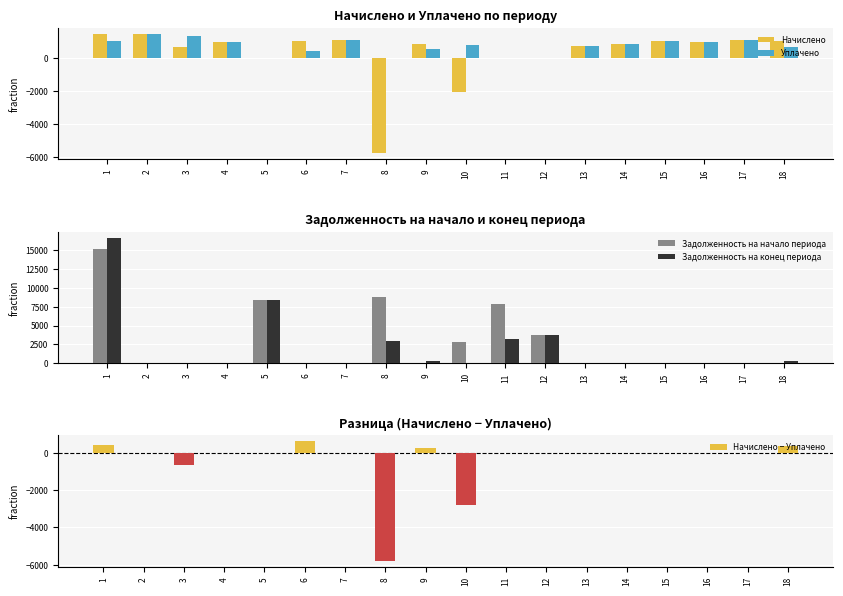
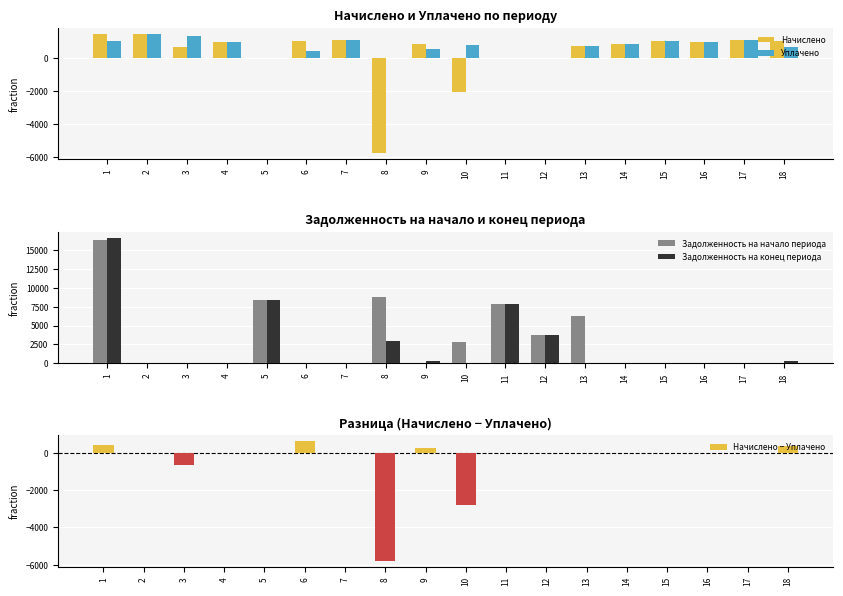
  {
    "Начислено и Уплачено по периоду": {
      "Начислено": {
        "1": 1400,
        "2": 1400,
        "3": 700,
        "4": 1000,
        "5": 0,
        "6": 1000,
        "7": 1100,
        "8": -5800,
        "9": 800,
        "10": -2100,
        "11": 0,
        "12": 0,
        "13": 700,
        "14": 900,
        "15": 1000,
        "16": 900,
        "17": 1100,
        "18": 1000
      },
      "Уплачено": {
        "1": 1000,
        "2": 1400,
        "3": 1300,
        "4": 1000,
        "5": 0,
        "6": 400,
        "7": 1100,
        "8": 0,
        "9": 600,
        "10": 800,
        "11": 0,
        "12": 0,
        "13": 700,
        "14": 900,
        "15": 1000,
        "16": 900,
        "17": 1100,
        "18": 700
      }
    },
    "Задолженность на начало и конец периода": {
      "Задолженность на начало периода": {
-       "1": 15000,
+       "1": 16000,
        "2": 0,
        "3": 0,
        "4": 0,
        "5": 8000,
        "6": 0,
        "7": 0,
        "8": 9000,
        "9": 0,
        "10": 3000,
        "11": 8000,
        "12": 4000,
-       "13": 0,
+       "13": 6000,
        "14": 0,
        "15": 0,
        "17": 0,
        "18": 0
      },
      "Задолженность на конец периода": {
        "1": 17000,
        "2": 0,
        "3": 0,
        "4": 0,
        "5": 8000,
        "6": 0,
        "7": 0,
        "8": 3000,
        "10": 0,
-       "11": 3000,
+       "11": 8000,
        "12": 4000,
        "13": 0,
        "14": 0,
        "15": 0,
        "17": 0,
        "18": 0
      }
    },
    "Разница (Начислено − Уплачено)": {
      "1": 400,
      "2": 0,
      "3": -700,
      "4": 0,
      "5": 0,
      "6": 600,
      "7": 0,
      "8": -5800,
      "9": 300,
      "10": -2800,
      "11": 0,
      "12": 0,
      "14": 0,
      "15": 0,
      "17": 0,
      "18": 300
    }
  }
